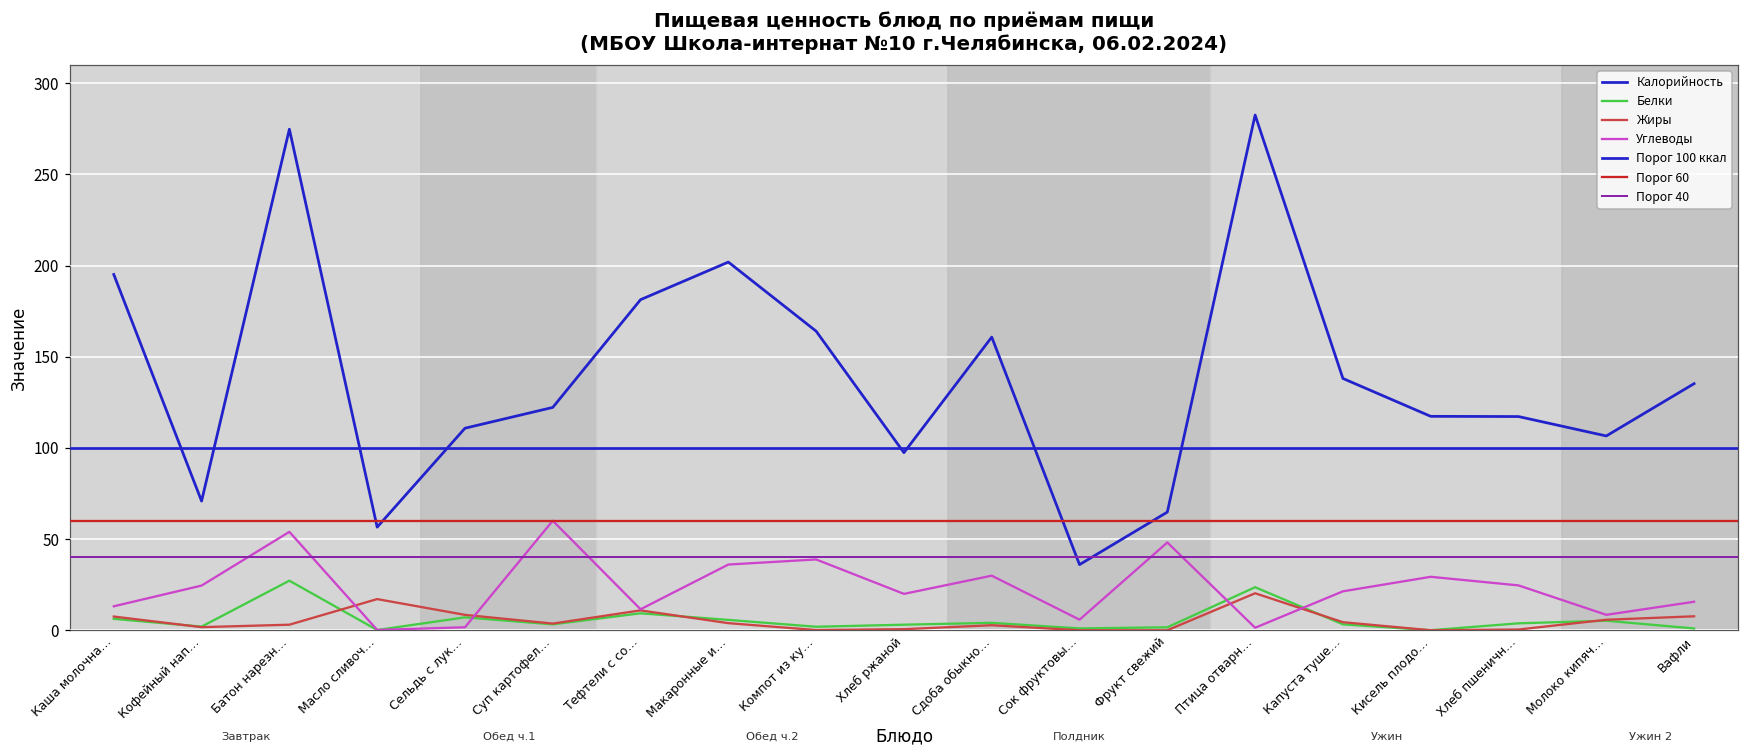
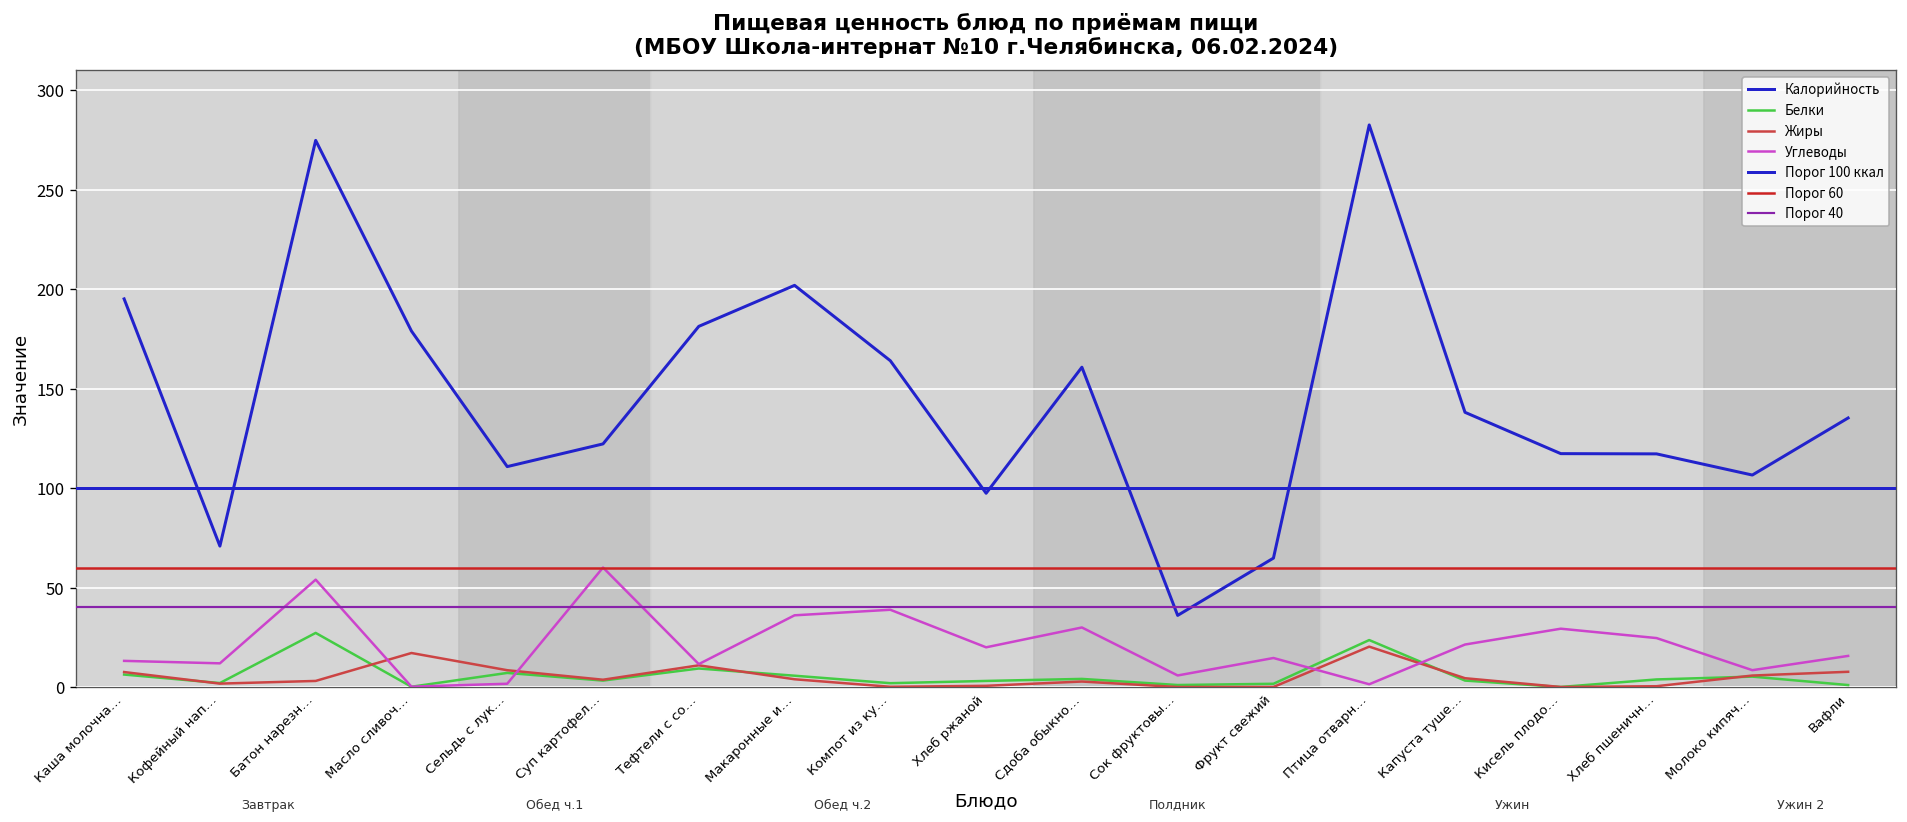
  {
    "Калорийность": {
      "Каша молочна…": 195,
      "Кофейный нап…": 71,
      "Батон нарезн…": 275,
-     "Масло сливоч…": 57,
+     "Масло сливоч…": 179,
      "Сельдь с лук…": 111,
      "Суп картофел…": 122,
      "Тефтели с со…": 181,
      "Макаронные и…": 202,
      "Компот из ку…": 164,
      "Хлеб ржаной": 97,
      "Сдоба обыкно…": 161,
      "Сок фруктовы…": 36,
      "Фрукт свежий": 65,
      "Птица отварн…": 283,
      "Капуста туше…": 138,
      "Кисель плодо…": 117,
      "Хлеб пшеничн…": 117,
      "Молоко кипяч…": 107,
      "Вафли": 135
    },
    "Белки": {
      "Батон нарезн…": 27,
      "Тефтели с со…": 9,
      "Макаронные и…": 6,
      "Компот из ку…": 2,
      "Хлеб ржаной": 3,
      "Фрукт свежий": 2,
      "Птица отварн…": 24,
      "Хлеб пшеничн…": 4,
      "Вафли": 1
    },
    "Жиры": {
      "Батон нарезн…": 3,
      "Масло сливоч…": 17,
      "Макаронные и…": 4,
      "Компот из ку…": 0,
      "Хлеб ржаной": 1,
      "Фрукт свежий": 0,
      "Птица отварн…": 20,
      "Хлеб пшеничн…": 0,
      "Вафли": 8
    },
    "Углеводы": {
      "Каша молочна…": 13,
-     "Кофейный нап…": 25,
+     "Кофейный нап…": 12,
      "Батон нарезн…": 54,
      "Сельдь с лук…": 2,
      "Суп картофел…": 60,
      "Макаронные и…": 36,
      "Компот из ку…": 39,
      "Хлеб ржаной": 20,
      "Сдоба обыкно…": 30,
      "Сок фруктовы…": 6,
-     "Фрукт свежий": 48,
+     "Фрукт свежий": 15,
      "Птица отварн…": 1,
      "Капуста туше…": 21,
      "Кисель плодо…": 29,
      "Хлеб пшеничн…": 25,
      "Молоко кипяч…": 8,
      "Вафли": 16
    }
  }
